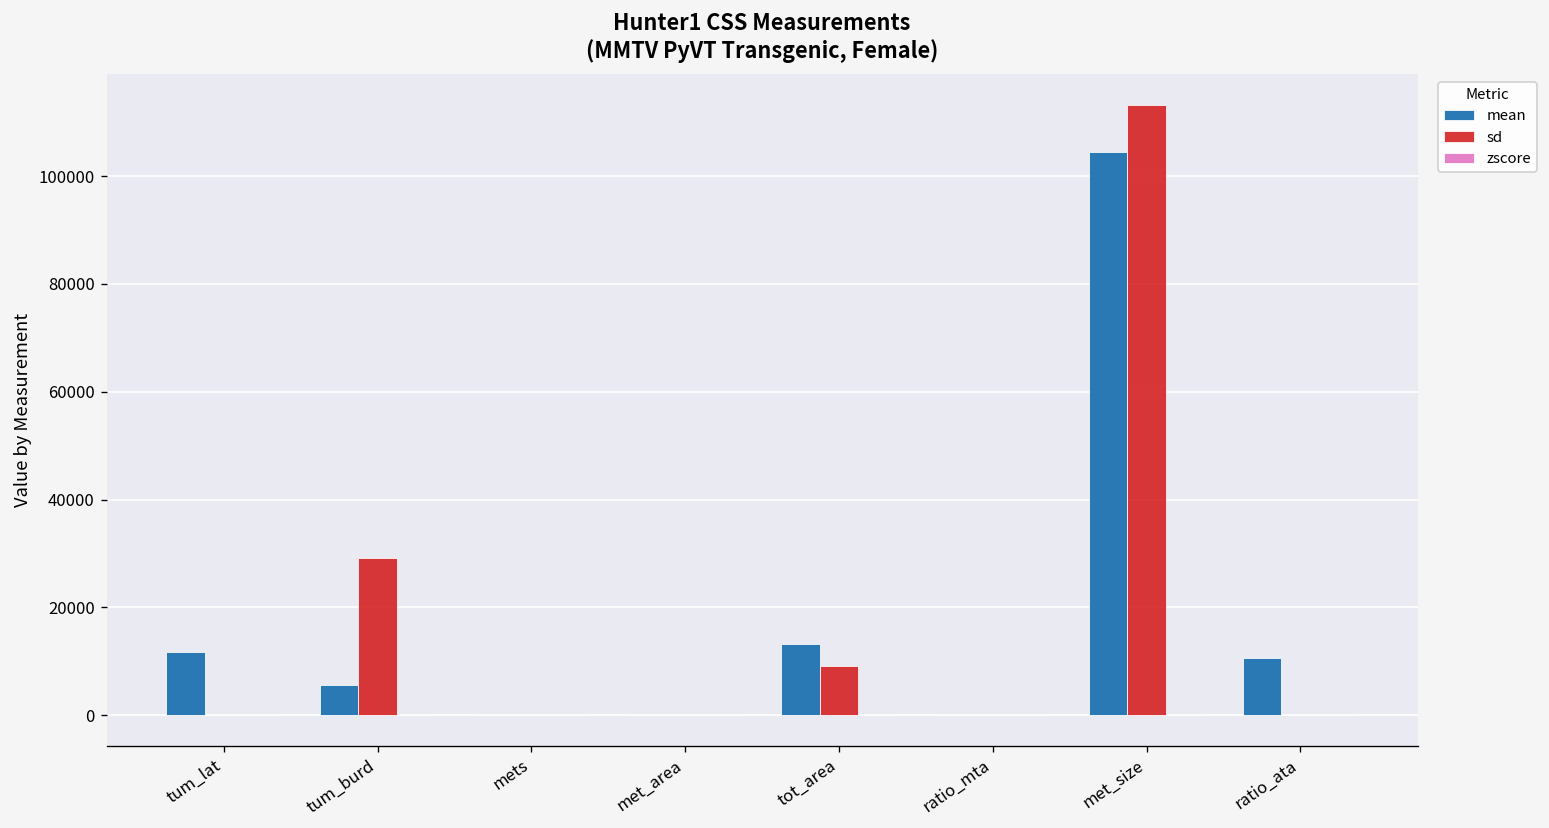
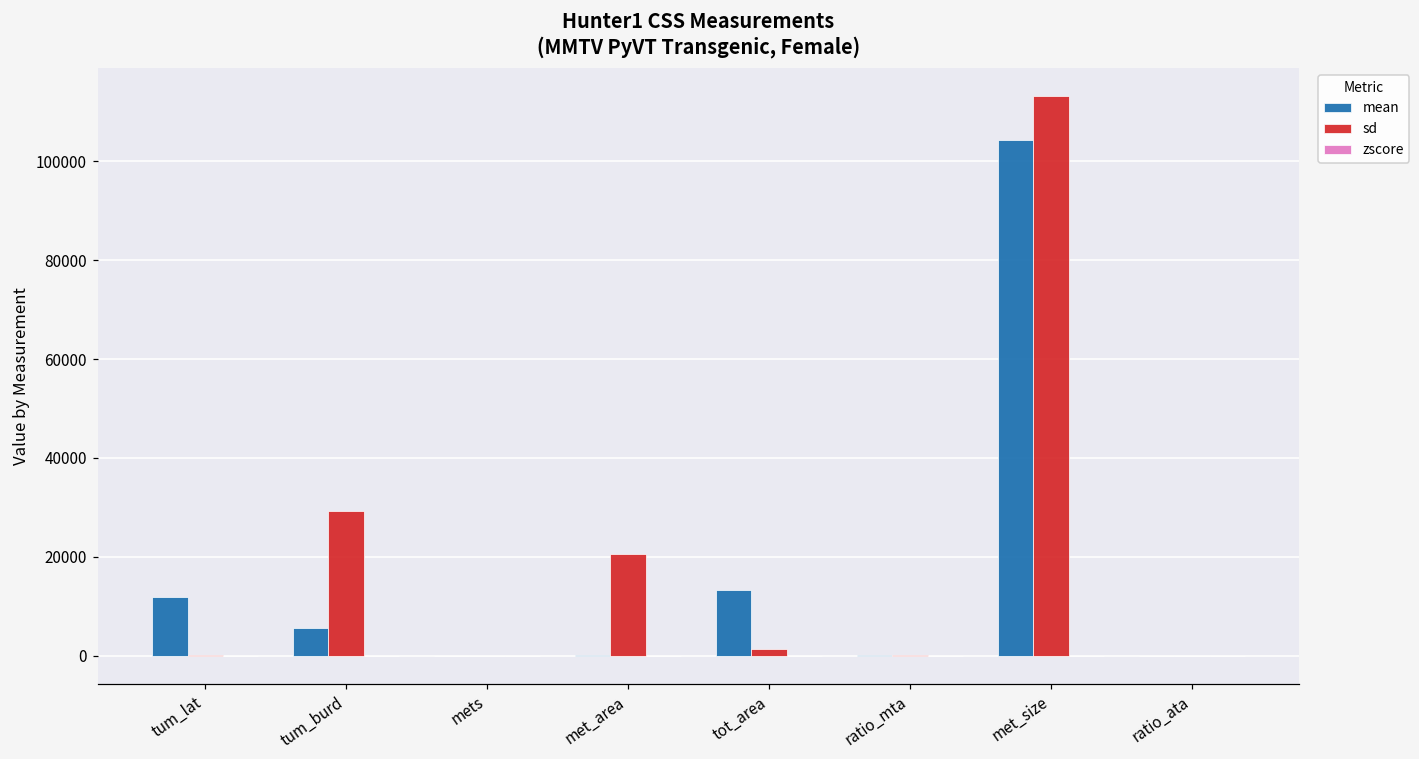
  {
    "mean": {
      "tum_lat": 12000,
      "tum_burd": 6000,
      "tot_area": 13000,
      "met_size": 104000,
-     "ratio_ata": 11000
+     "ratio_ata": 0
    },
    "sd": {
      "tum_burd": 29000,
-     "met_area": 0,
-     "tot_area": 9000,
+     "met_area": 20000,
+     "tot_area": 1000,
      "met_size": 113000
    },
    "zscore": {
      "tot_area": 0
    }
  }
